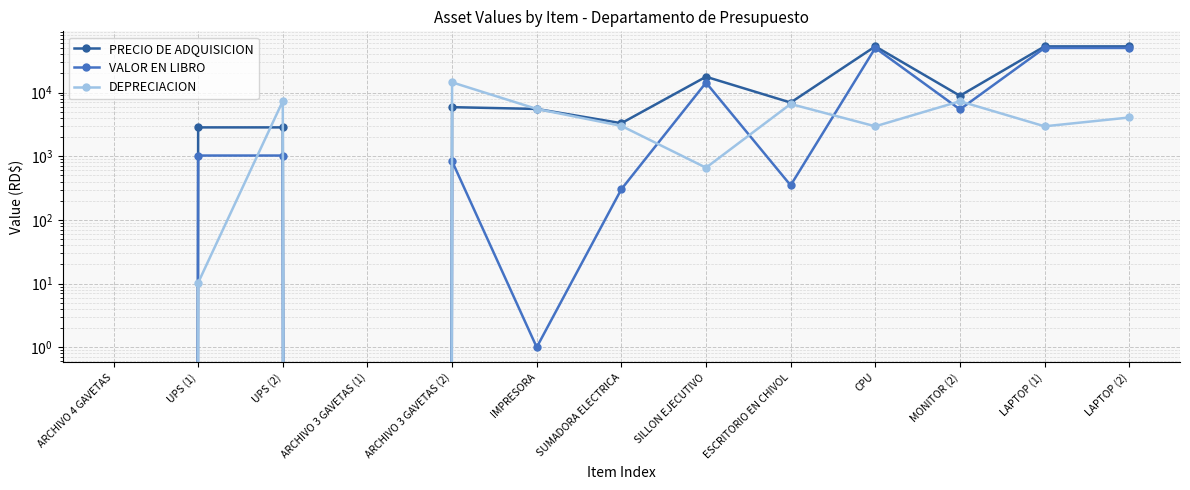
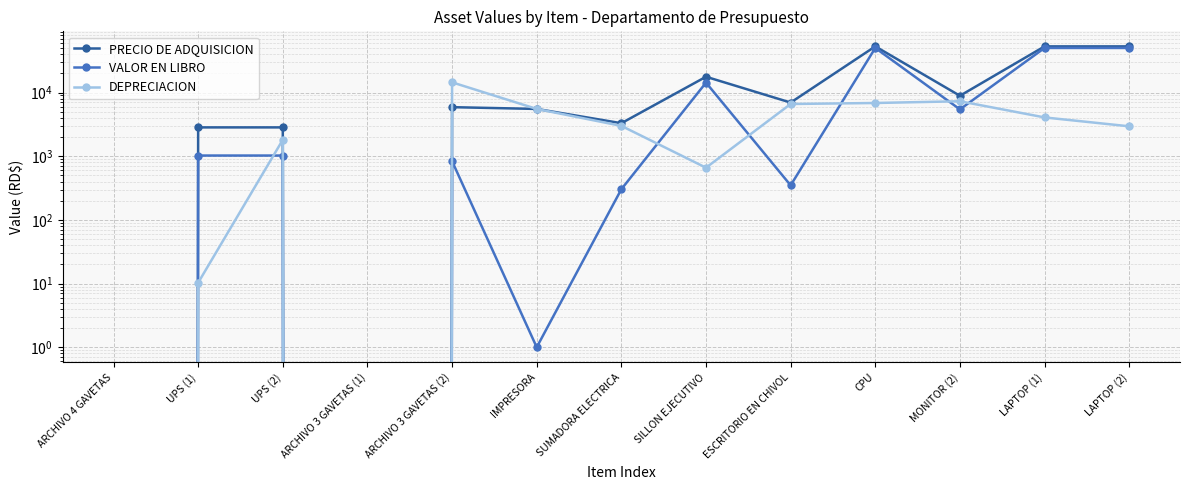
  {
    "DEPRECIACION": {
      "UPS (1)": 10,
-     "UPS (2)": 7000,
+     "UPS (2)": 1800,
      "ARCHIVO 3 GAVETAS (2)": 14000,
      "SUMADORA ELECTRICA": 3000,
      "SILLON EJECUTIVO": 700,
-     "CPU": 3000,
+     "CPU": 7000,
      "MONITOR (2)": 7000,
-     "LAPTOP (1)": 3000,
-     "LAPTOP (2)": 4000
+     "LAPTOP (1)": 4000,
+     "LAPTOP (2)": 3000
    }
  }
